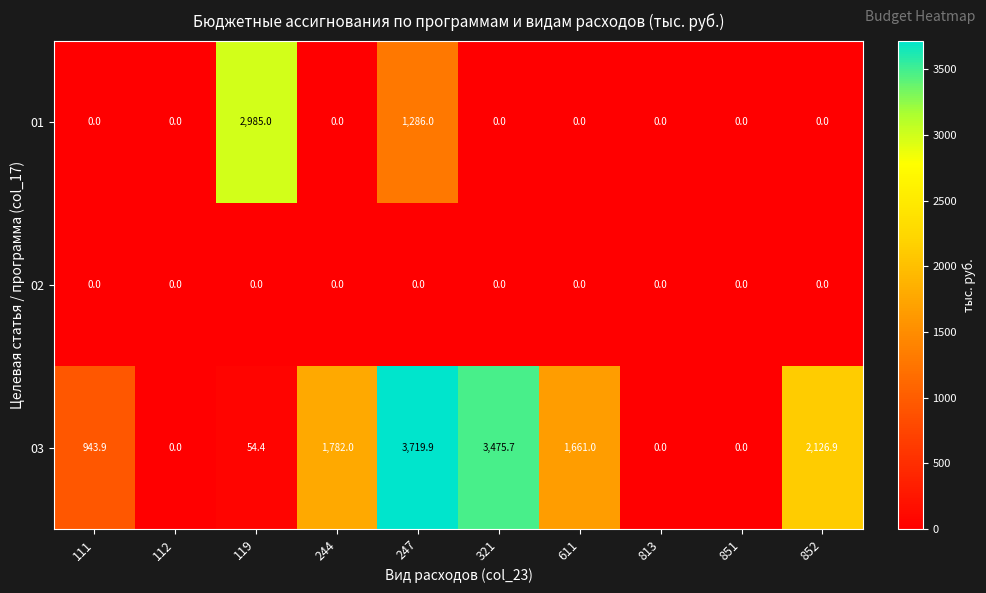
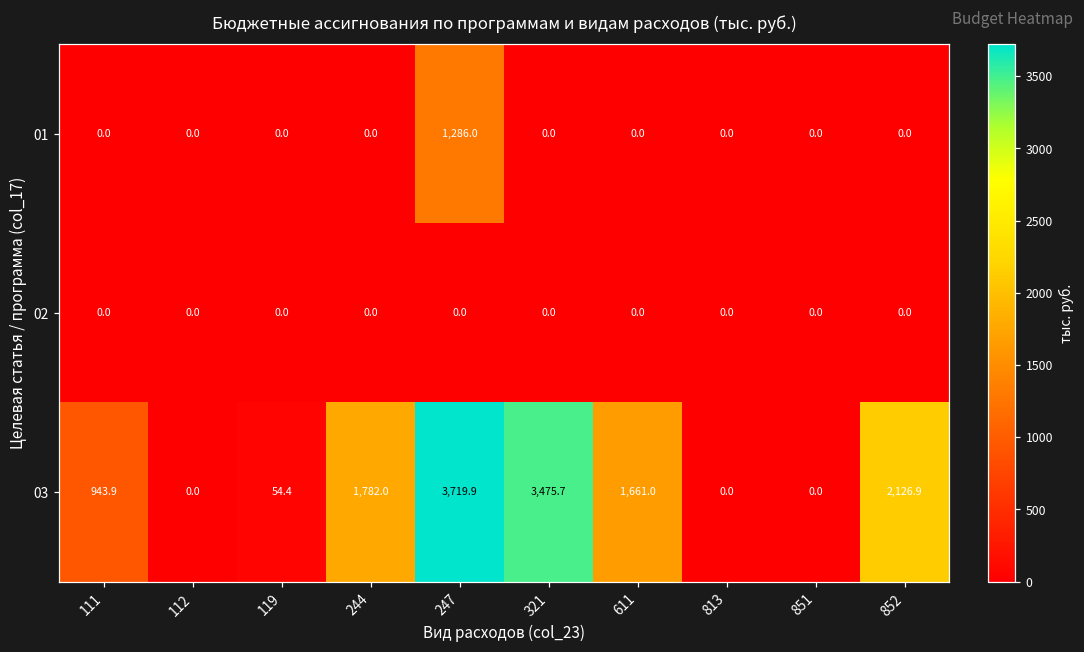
  {
    "01": {
      "111": "0.0",
      "112": "0.0",
-     "119": "2,985.0",
+     "119": "0.0",
      "244": "0.0",
      "247": "1,286.0",
      "321": "0.0",
      "611": "0.0",
      "813": "0.0",
      "851": "0.0",
      "852": "0.0"
    },
    "02": {
      "111": "0.0",
      "112": "0.0",
      "119": "0.0",
      "244": "0.0",
      "247": "0.0",
      "321": "0.0",
      "611": "0.0",
      "813": "0.0",
      "851": "0.0",
      "852": "0.0"
    },
    "03": {
      "111": "943.9",
      "112": "0.0",
      "119": "54.4",
      "244": "1,782.0",
      "247": "3,719.9",
      "321": "3,475.7",
      "611": "1,661.0",
      "813": "0.0",
      "851": "0.0",
      "852": "2,126.9"
    }
  }
